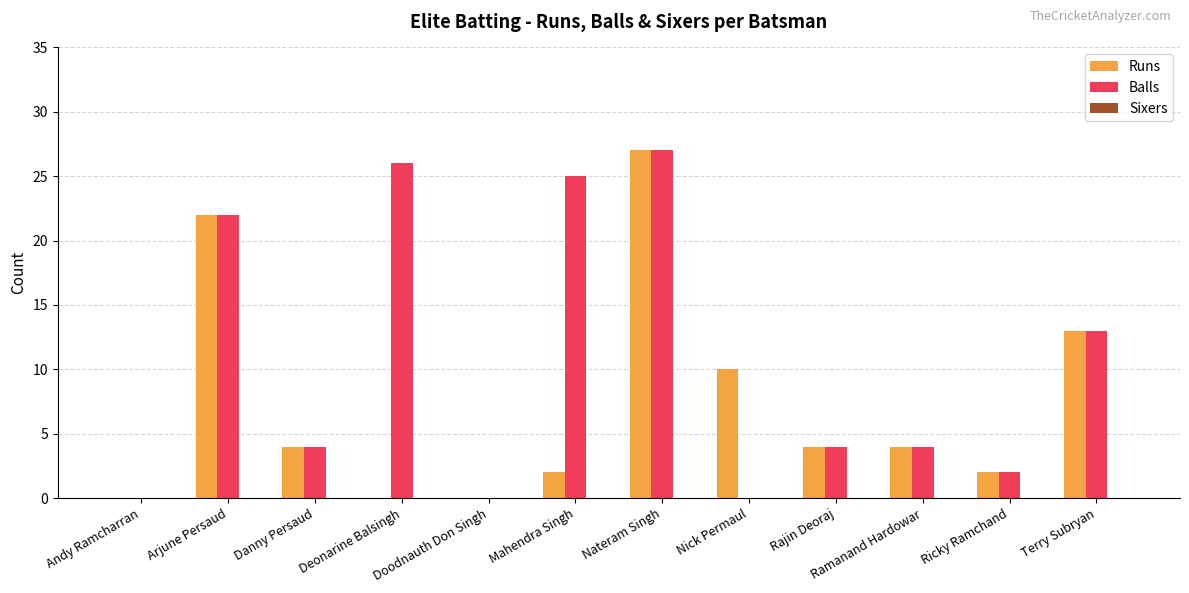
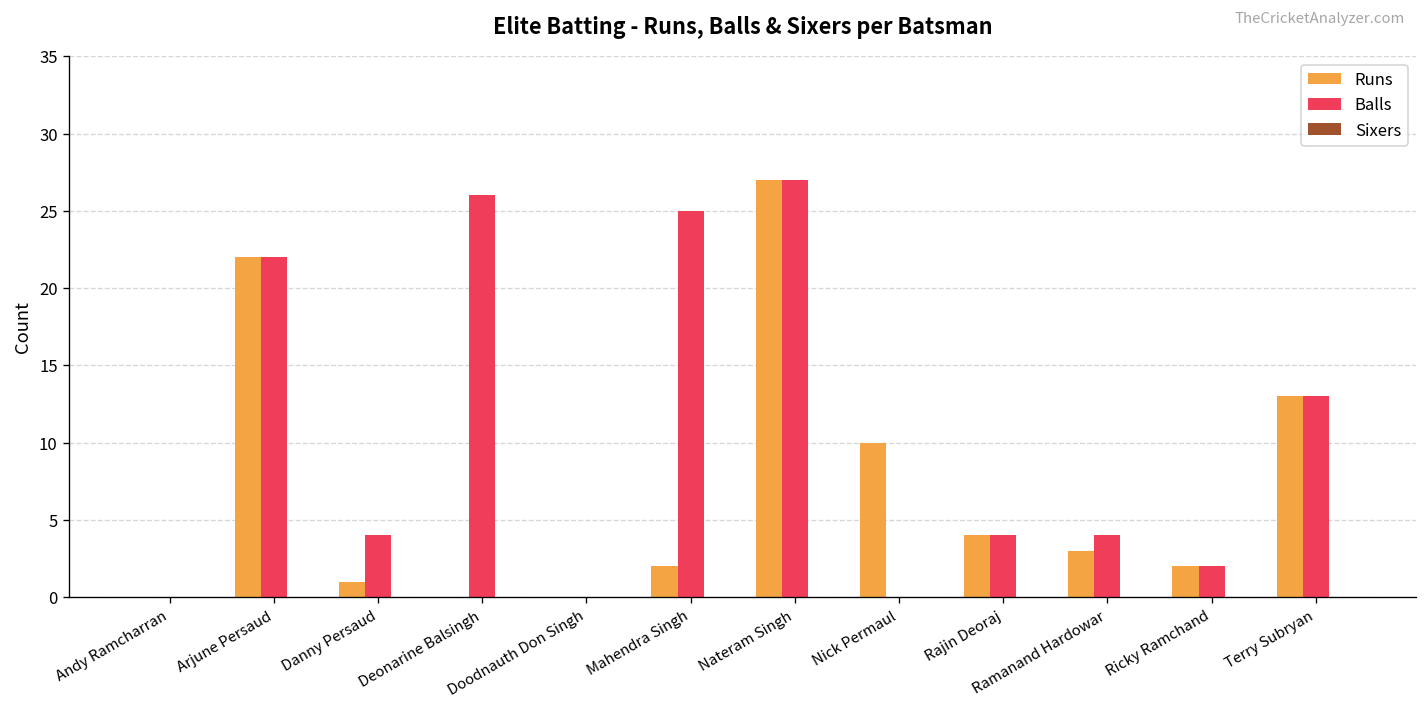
  {
    "Runs": {
      "Andy Ramcharran": 0,
      "Arjune Persaud": 22,
-     "Danny Persaud": 4,
+     "Danny Persaud": 1,
      "Deonarine Balsingh": 0,
      "Doodnauth Don Singh": 0,
      "Mahendra Singh": 2,
      "Nateram Singh": 27,
      "Nick Permaul": 10,
      "Rajin Deoraj": 4,
-     "Ramanand Hardowar": 4,
+     "Ramanand Hardowar": 3,
      "Ricky Ramchand": 2,
      "Terry Subryan": 13
    },
    "Balls": {
      "Andy Ramcharran": 0,
      "Arjune Persaud": 22,
      "Danny Persaud": 4,
      "Deonarine Balsingh": 26,
      "Doodnauth Don Singh": 0,
      "Mahendra Singh": 25,
      "Nateram Singh": 27,
      "Nick Permaul": 0,
      "Rajin Deoraj": 4,
      "Ramanand Hardowar": 4,
      "Ricky Ramchand": 2,
      "Terry Subryan": 13
    },
    "Sixers": {
      "Andy Ramcharran": 0,
      "Arjune Persaud": 0,
      "Danny Persaud": 0,
      "Deonarine Balsingh": 0,
      "Doodnauth Don Singh": 0,
      "Mahendra Singh": 0,
      "Nateram Singh": 0,
      "Nick Permaul": 0,
      "Rajin Deoraj": 0,
      "Ramanand Hardowar": 0,
      "Ricky Ramchand": 0,
      "Terry Subryan": 0
    }
  }
